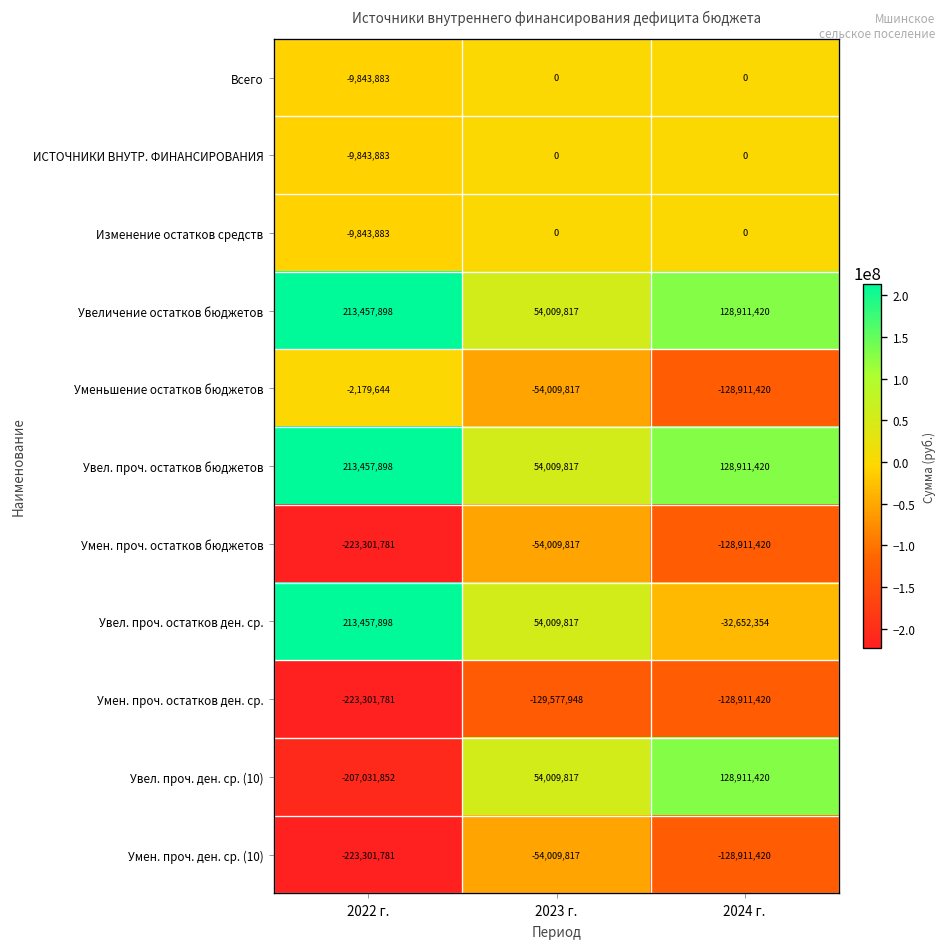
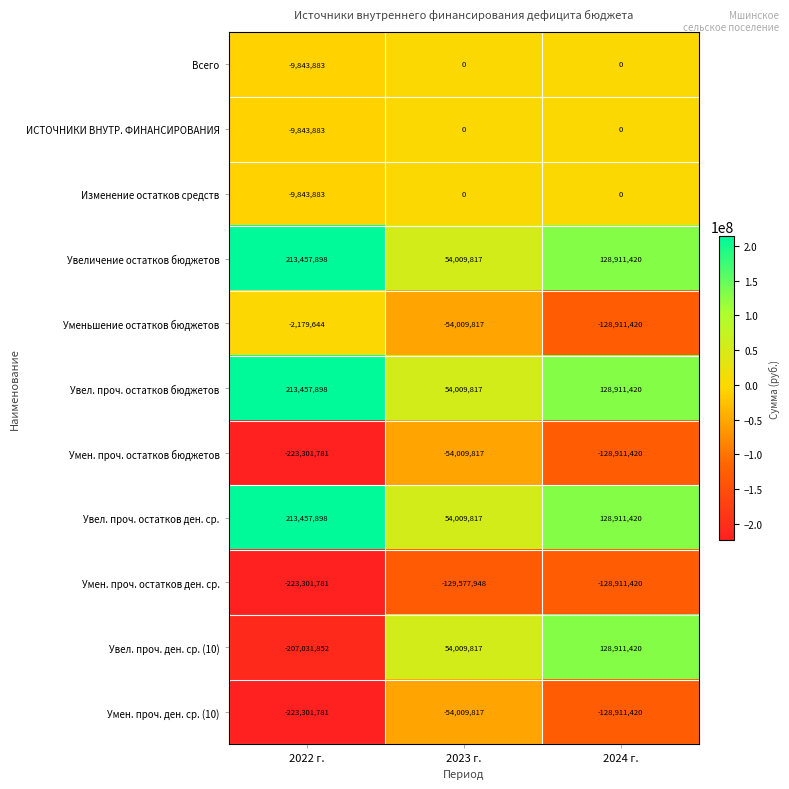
  {
    "Всего": {
      "2022 г.": "-9,843,883",
      "2023 г.": "0",
      "2024 г.": "0"
    },
    "ИСТОЧНИКИ ВНУТР. ФИНАНСИРОВАНИЯ": {
      "2022 г.": "-9,843,883",
      "2023 г.": "0",
      "2024 г.": "0"
    },
    "Изменение остатков средств": {
      "2022 г.": "-9,843,883",
      "2023 г.": "0",
      "2024 г.": "0"
    },
    "Увеличение остатков бюджетов": {
      "2022 г.": "213,457,898",
      "2023 г.": "54,009,817",
      "2024 г.": "128,911,420"
    },
    "Уменьшение остатков бюджетов": {
      "2022 г.": "-2,179,644",
      "2023 г.": "-54,009,817",
      "2024 г.": "-128,911,420"
    },
    "Увел. проч. остатков бюджетов": {
      "2022 г.": "213,457,898",
      "2023 г.": "54,009,817",
      "2024 г.": "128,911,420"
    },
    "Умен. проч. остатков бюджетов": {
      "2022 г.": "-223,301,781",
      "2023 г.": "-54,009,817",
      "2024 г.": "-128,911,420"
    },
    "Увел. проч. остатков ден. ср.": {
      "2022 г.": "213,457,898",
      "2023 г.": "54,009,817",
-     "2024 г.": "-32,652,354"
+     "2024 г.": "128,911,420"
    },
    "Умен. проч. остатков ден. ср.": {
      "2022 г.": "-223,301,781",
      "2023 г.": "-129,577,948",
      "2024 г.": "-128,911,420"
    },
    "Увел. проч. ден. ср. (10)": {
      "2022 г.": "-207,031,852",
      "2023 г.": "54,009,817",
      "2024 г.": "128,911,420"
    },
    "Умен. проч. ден. ср. (10)": {
      "2022 г.": "-223,301,781",
      "2023 г.": "-54,009,817",
      "2024 г.": "-128,911,420"
    }
  }
